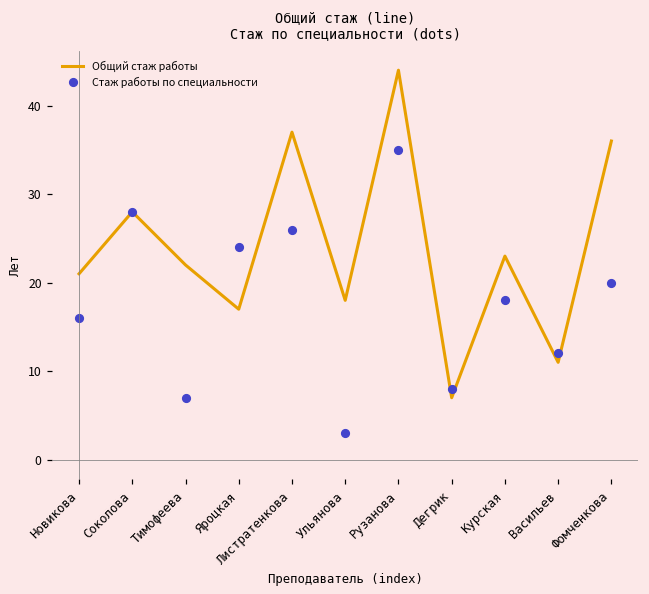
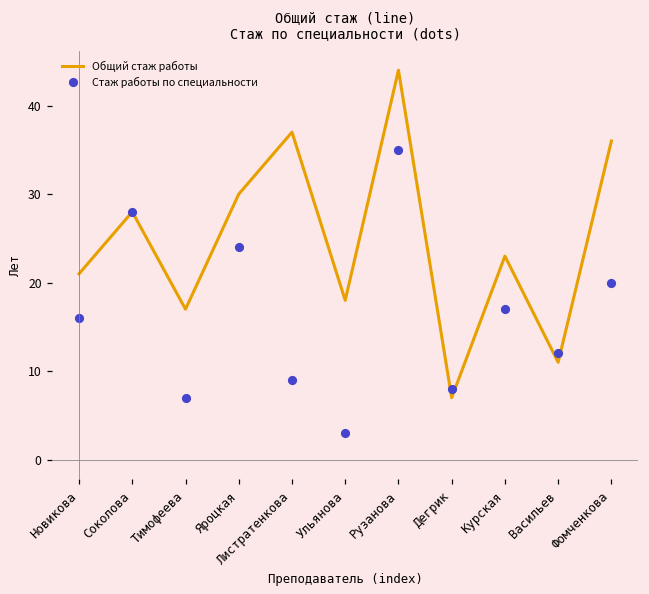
  {
    "Общий стаж работы": {
      "Новикова": 21,
-     "Тимофеева": 22,
-     "Яроцкая": 17,
+     "Тимофеева": 17,
+     "Яроцкая": 30,
      "Листратенкова": 37,
      "Ульянова": 18,
      "Рузанова": 44,
      "Дегрик": 7,
      "Курская": 23,
      "Васильев": 11,
      "Фомченкова": 36
    },
    "Стаж работы по специальности": {
      "Новикова": 16,
      "Тимофеева": 7,
      "Яроцкая": 24,
-     "Листратенкова": 26,
+     "Листратенкова": 9,
      "Ульянова": 3,
      "Рузанова": 35,
      "Дегрик": 8,
-     "Курская": 18,
+     "Курская": 17,
      "Васильев": 12,
      "Фомченкова": 20
    }
  }
